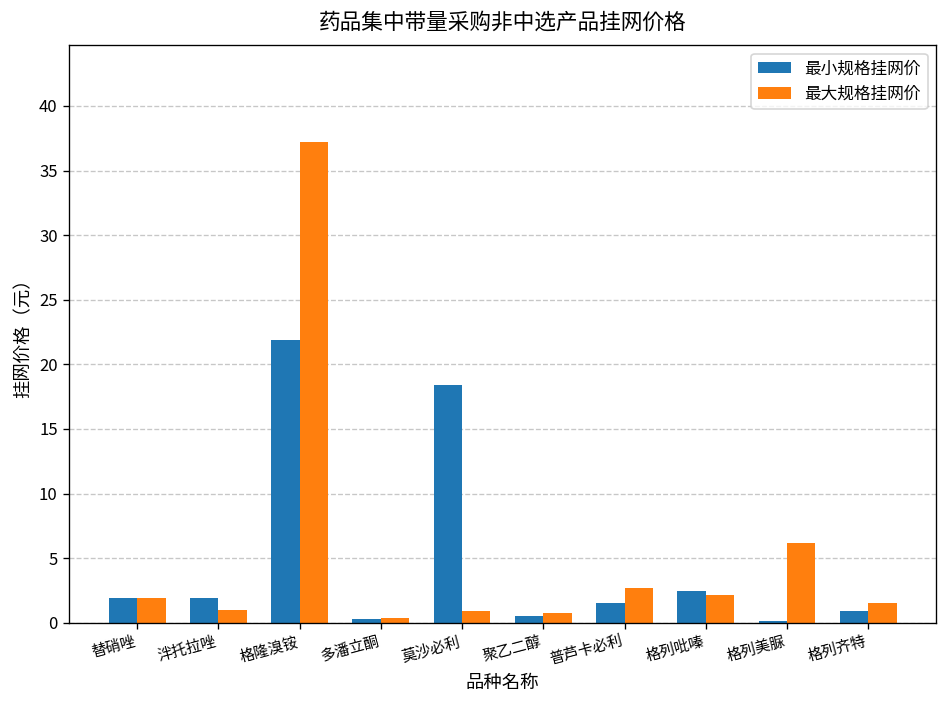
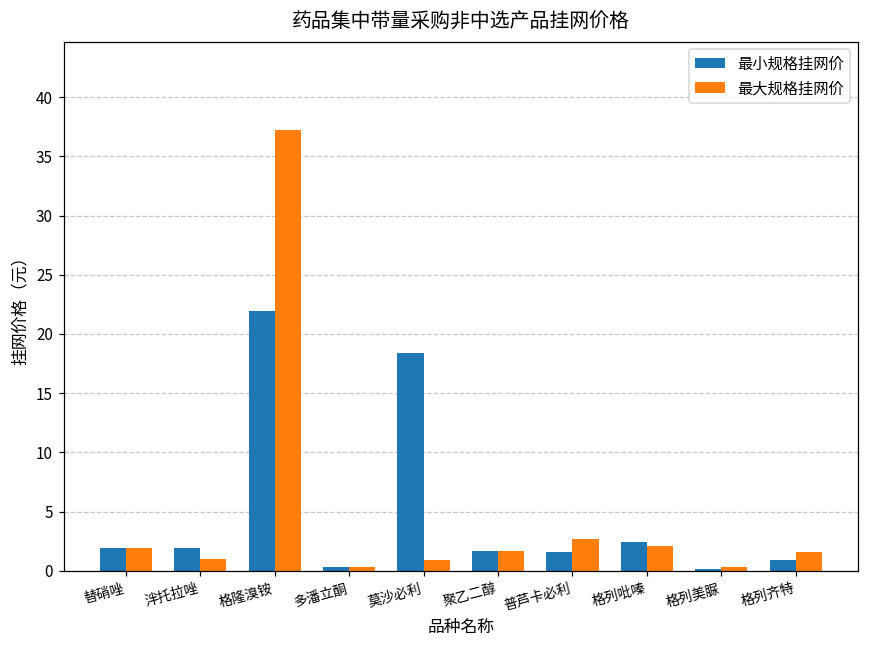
  {
    "最小规格挂网价": {
      "替硝唑": 1.9,
      "泮托拉唑": 1.9,
      "格隆溴铵": 21.9,
      "多潘立酮": 0.3,
      "莫沙必利": 18.4,
-     "聚乙二醇": 0.5,
+     "聚乙二醇": 1.7,
      "普芦卡必利": 1.6,
      "格列吡嗪": 2.4,
      "格列齐特": 0.9
    },
    "最大规格挂网价": {
      "替硝唑": 1.9,
      "泮托拉唑": 1.0,
      "格隆溴铵": 37.2,
      "多潘立酮": 0.4,
      "莫沙必利": 0.9,
-     "聚乙二醇": 0.8,
+     "聚乙二醇": 1.7,
      "普芦卡必利": 2.7,
      "格列吡嗪": 2.1,
-     "格列美脲": 6.2,
+     "格列美脲": 0.3,
      "格列齐特": 1.6
    }
  }
